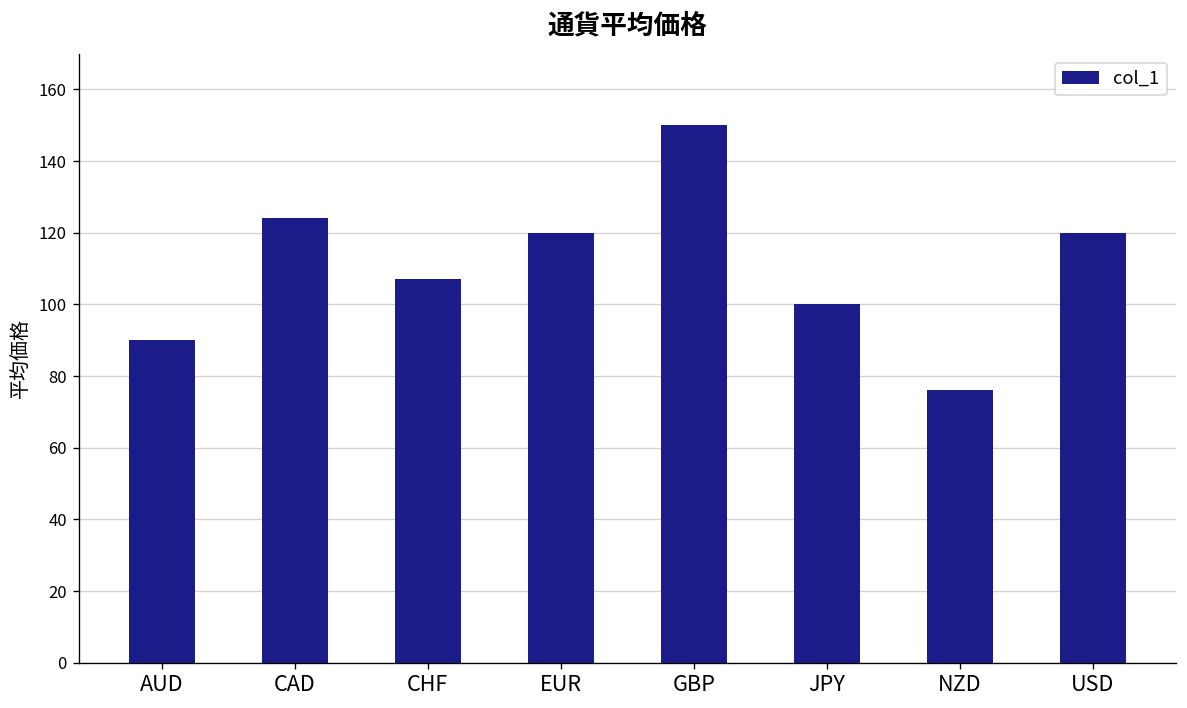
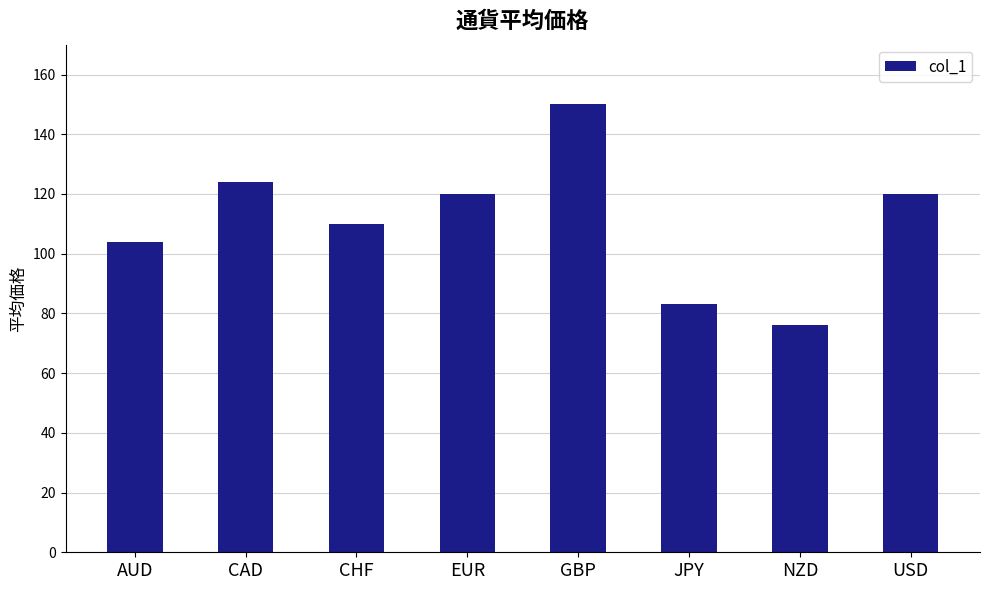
  {
-   "AUD": 90,
+   "AUD": 104,
    "CAD": 124,
-   "CHF": 107,
+   "CHF": 110,
    "EUR": 120,
    "GBP": 150,
-   "JPY": 100,
+   "JPY": 83,
    "NZD": 76,
    "USD": 120
  }
